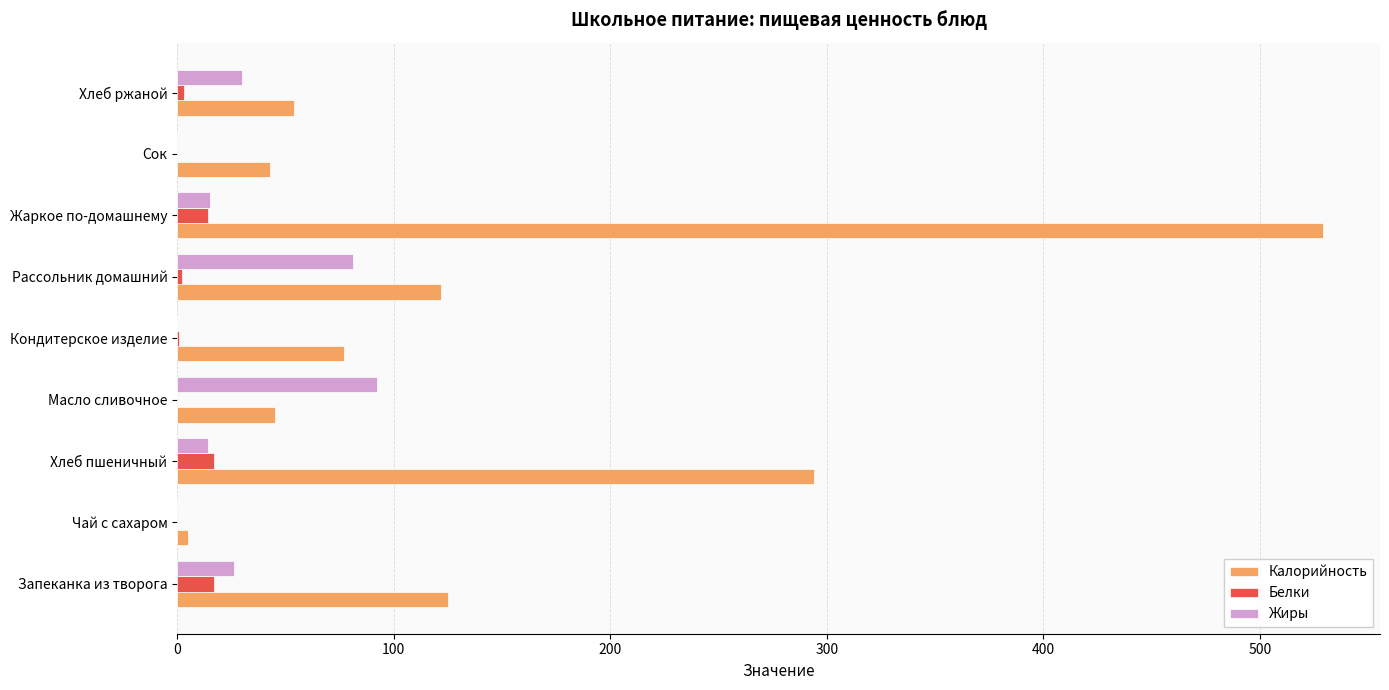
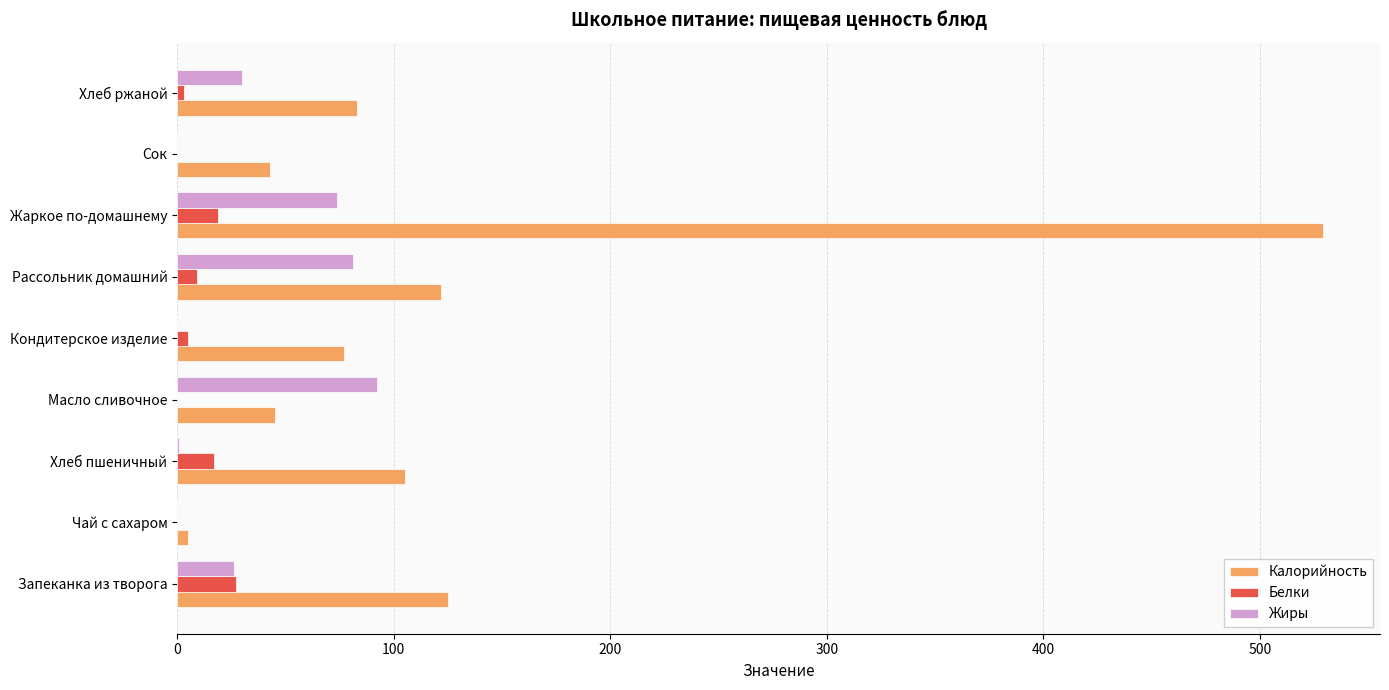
  {
    "Калорийность": {
-     "Хлеб ржаной": 54,
+     "Хлеб ржаной": 83,
      "Сок": 43,
      "Жаркое по-домашнему": 529,
      "Рассольник домашний": 122,
      "Кондитерское изделие": 77,
      "Масло сливочное": 45,
-     "Хлеб пшеничный": 294,
+     "Хлеб пшеничный": 105,
      "Чай с сахаром": 5,
      "Запеканка из творога": 125
    },
    "Белки": {
      "Хлеб ржаной": 3,
      "Сок": 0,
-     "Жаркое по-домашнему": 14,
-     "Рассольник домашний": 2,
-     "Кондитерское изделие": 1,
+     "Жаркое по-домашнему": 19,
+     "Рассольник домашний": 9,
+     "Кондитерское изделие": 5,
      "Хлеб пшеничный": 17,
      "Чай с сахаром": 0,
-     "Запеканка из творога": 17
+     "Запеканка из творога": 27
    },
    "Жиры": {
      "Хлеб ржаной": 30,
      "Сок": 0,
-     "Жаркое по-домашнему": 15,
+     "Жаркое по-домашнему": 74,
      "Рассольник домашний": 81,
      "Кондитерское изделие": 0,
      "Масло сливочное": 92,
-     "Хлеб пшеничный": 14,
+     "Хлеб пшеничный": 1,
      "Чай с сахаром": 0,
      "Запеканка из творога": 26
    }
  }
